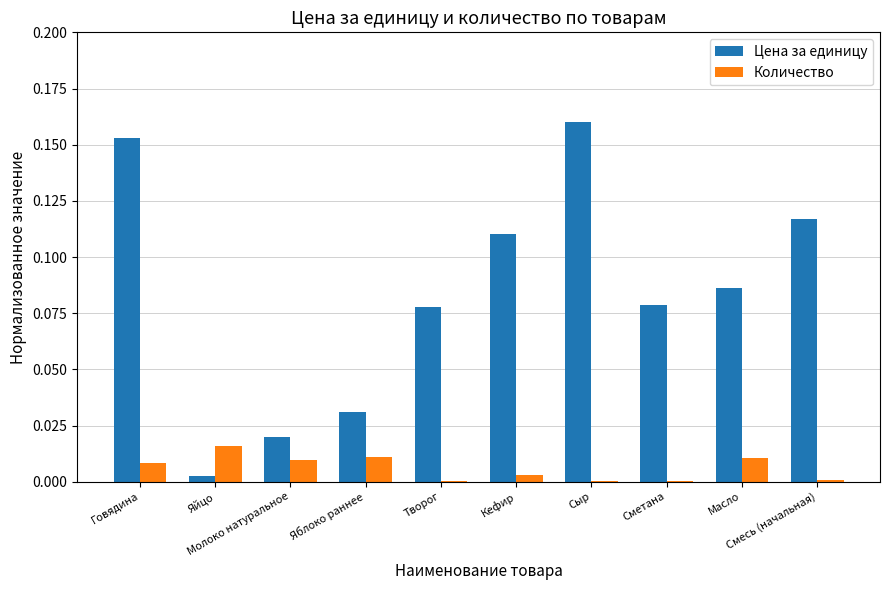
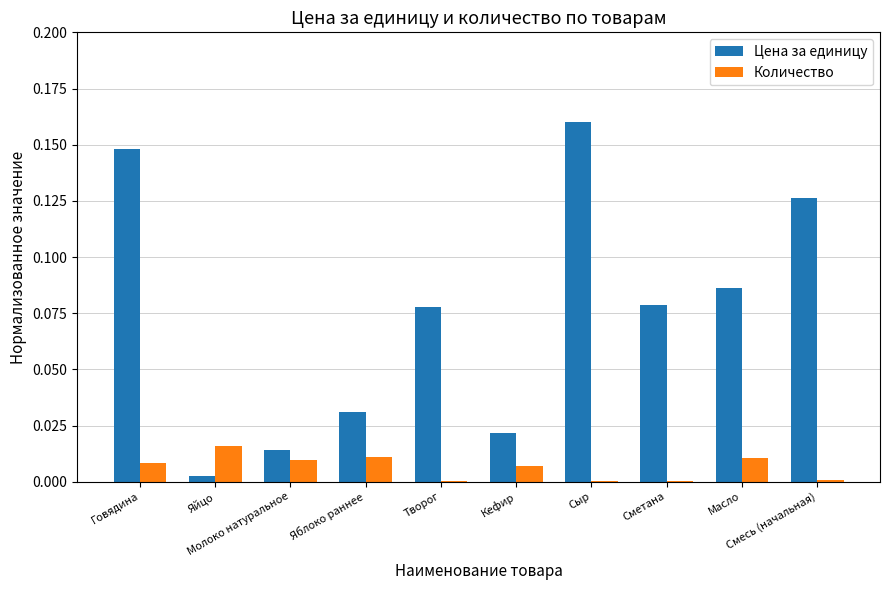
  {
    "Цена за единицу": {
-     "Говядина": 0.153,
+     "Говядина": 0.148,
      "Яйцо": 0.003,
-     "Молоко натуральное": 0.020,
+     "Молоко натуральное": 0.014,
      "Яблоко раннее": 0.031,
      "Творог": 0.078,
-     "Кефир": 0.110,
+     "Кефир": 0.022,
      "Сыр": 0.160,
      "Сметана": 0.079,
      "Масло": 0.086,
-     "Смесь (начальная)": 0.117
+     "Смесь (начальная)": 0.126
    },
    "Количество": {
      "Говядина": 0.008,
      "Яйцо": 0.016,
      "Молоко натуральное": 0.010,
      "Яблоко раннее": 0.011,
-     "Кефир": 0.003,
+     "Кефир": 0.007,
      "Масло": 0.011
    }
  }
